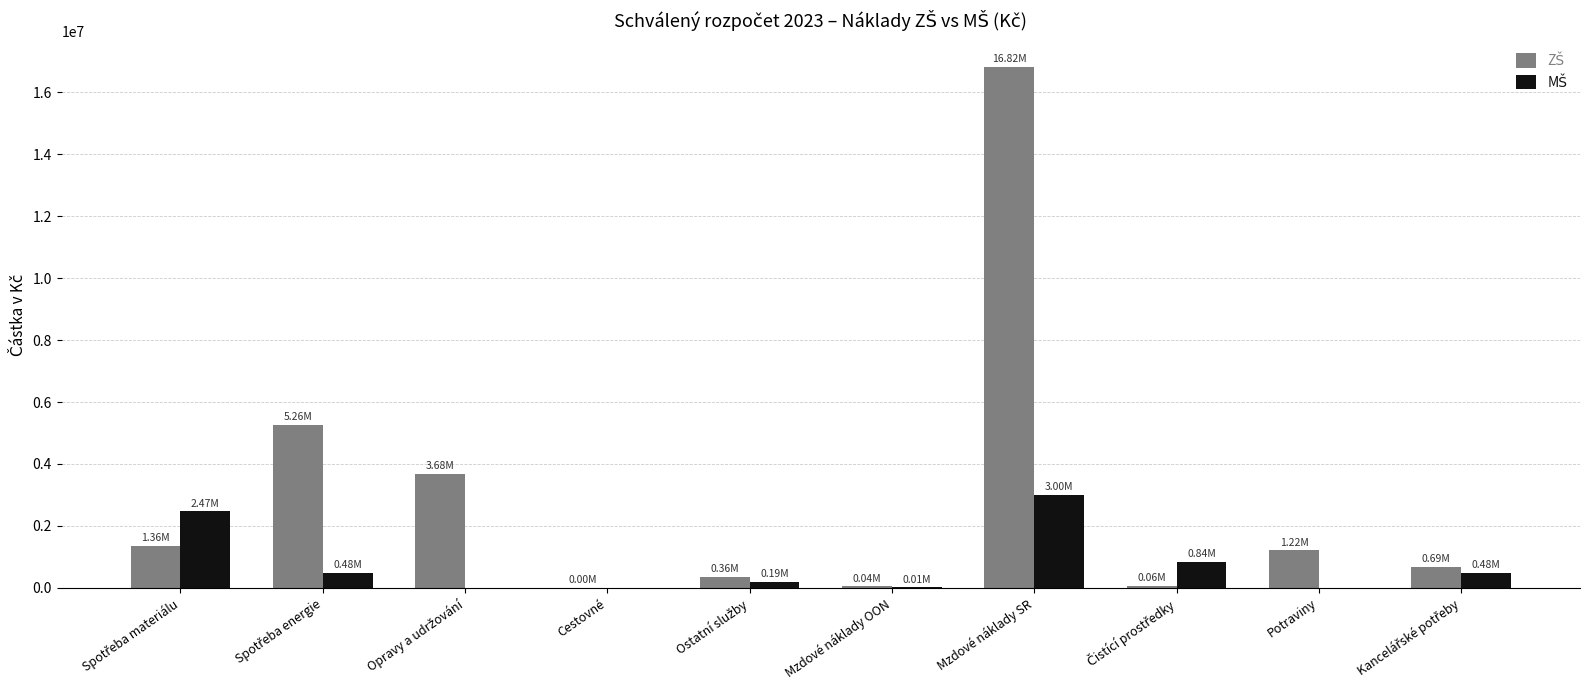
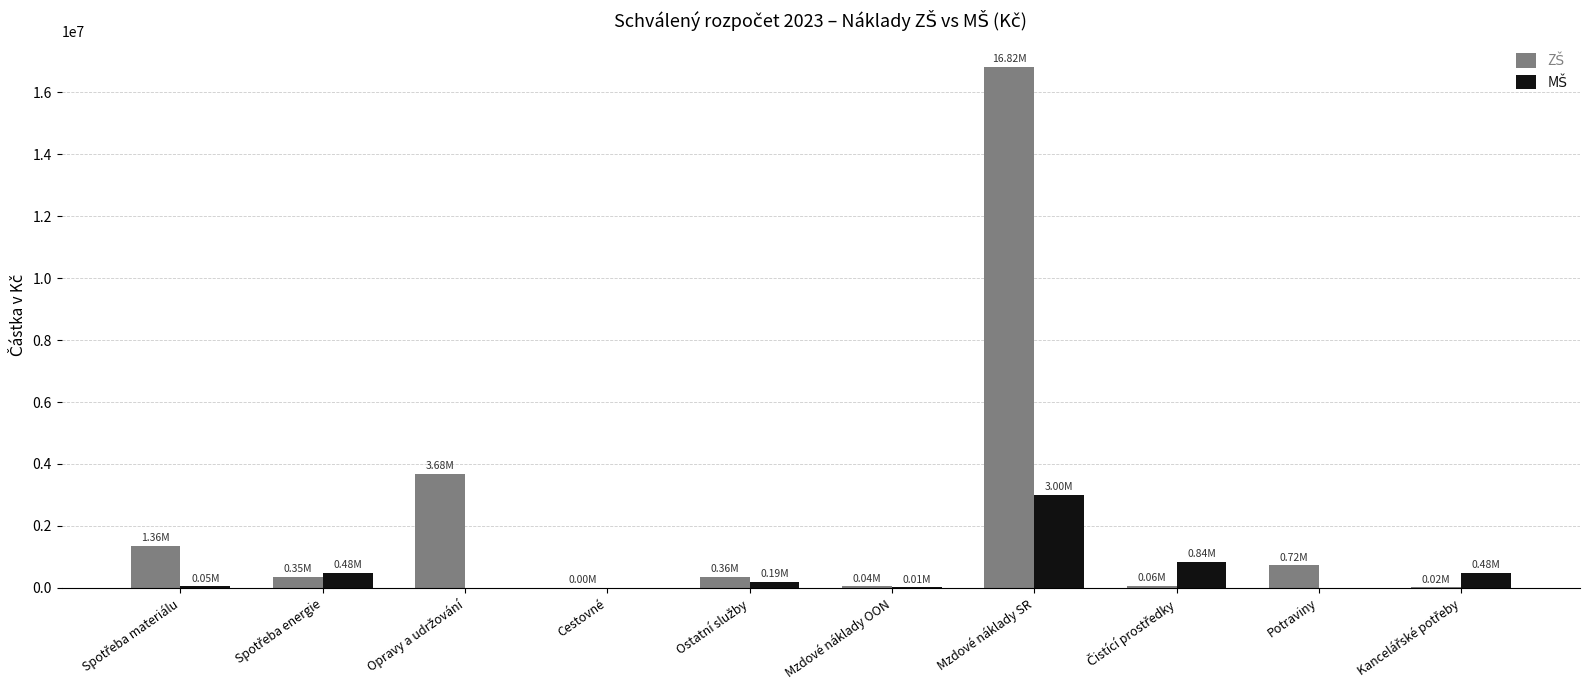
  {
    "ZŠ": {
      "Spotřeba materiálu": "1.36M",
-     "Spotřeba energie": "5.26M",
+     "Spotřeba energie": "0.35M",
      "Opravy a udržování": "3.68M",
      "Ostatní služby": "0.36M",
      "Mzdové náklady OON": "0.04M",
      "Mzdové náklady SR": "16.82M",
      "Čistící prostředky": "0.06M",
-     "Potraviny": "1.22M",
-     "Kancelářské potřeby": "0.69M"
+     "Potraviny": "0.72M",
+     "Kancelářské potřeby": "0.02M"
    },
    "MŠ": {
-     "Spotřeba materiálu": "2.47M",
+     "Spotřeba materiálu": "0.05M",
      "Spotřeba energie": "0.48M",
      "Ostatní služby": "0.19M",
      "Mzdové náklady OON": "0.01M",
      "Mzdové náklady SR": "3.00M",
      "Čistící prostředky": "0.84M",
      "Kancelářské potřeby": "0.48M"
    }
  }
